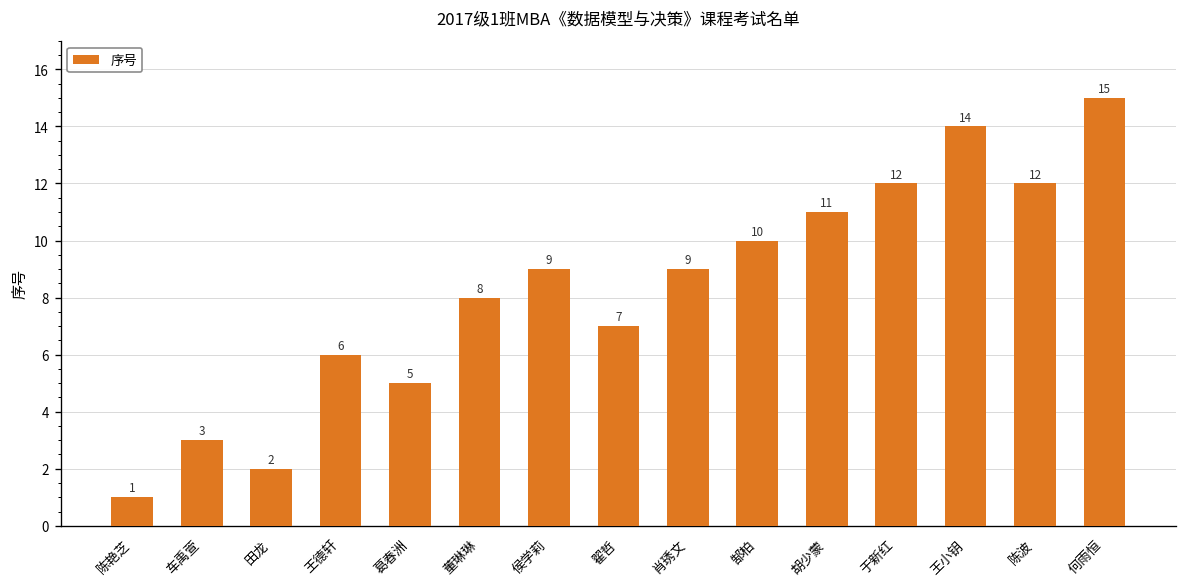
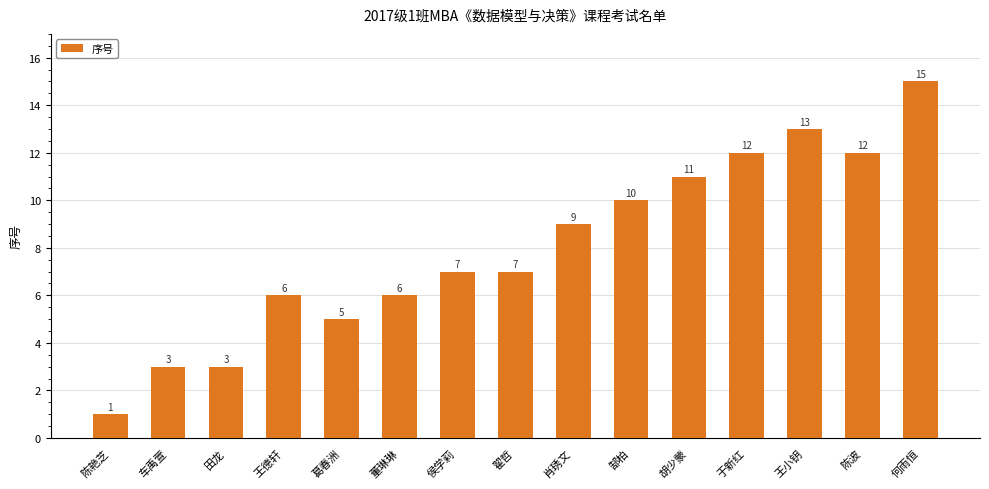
  {
    "陈艳芝": 1,
    "车禹萱": 3,
-   "田龙": 2,
+   "田龙": 3,
    "王德轩": 6,
    "葛春洲": 5,
-   "董琳琳": 8,
-   "侯学莉": 9,
+   "董琳琳": 6,
+   "侯学莉": 7,
    "翟哲": 7,
    "肖琇文": 9,
    "郜柏": 10,
    "胡少蒙": 11,
    "于新红": 12,
-   "王小钥": 14,
+   "王小钥": 13,
    "陈波": 12,
    "何雨恒": 15
  }
